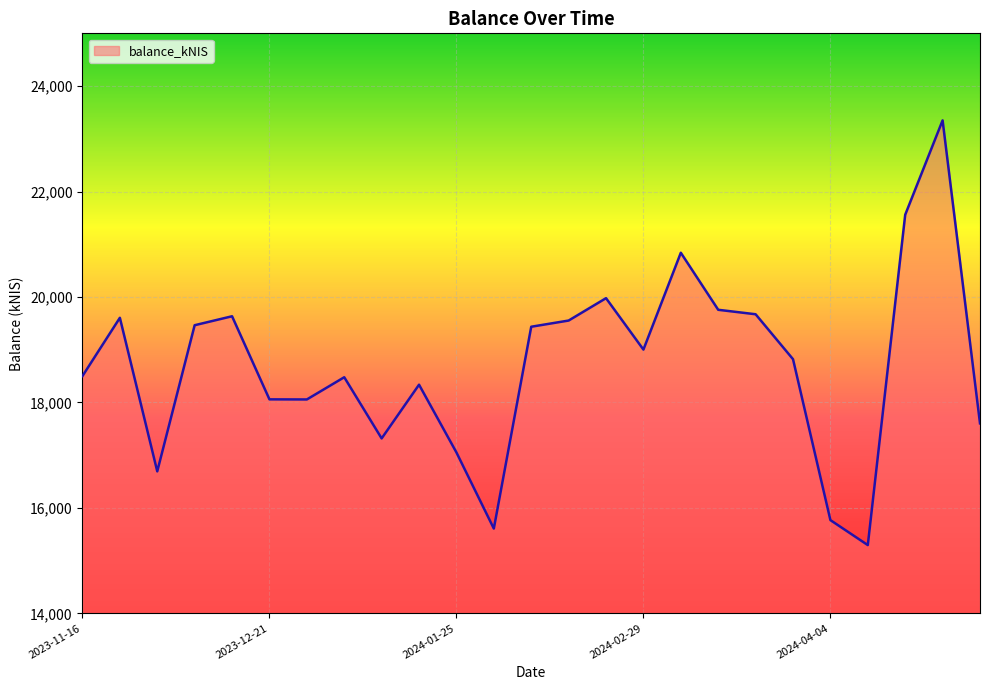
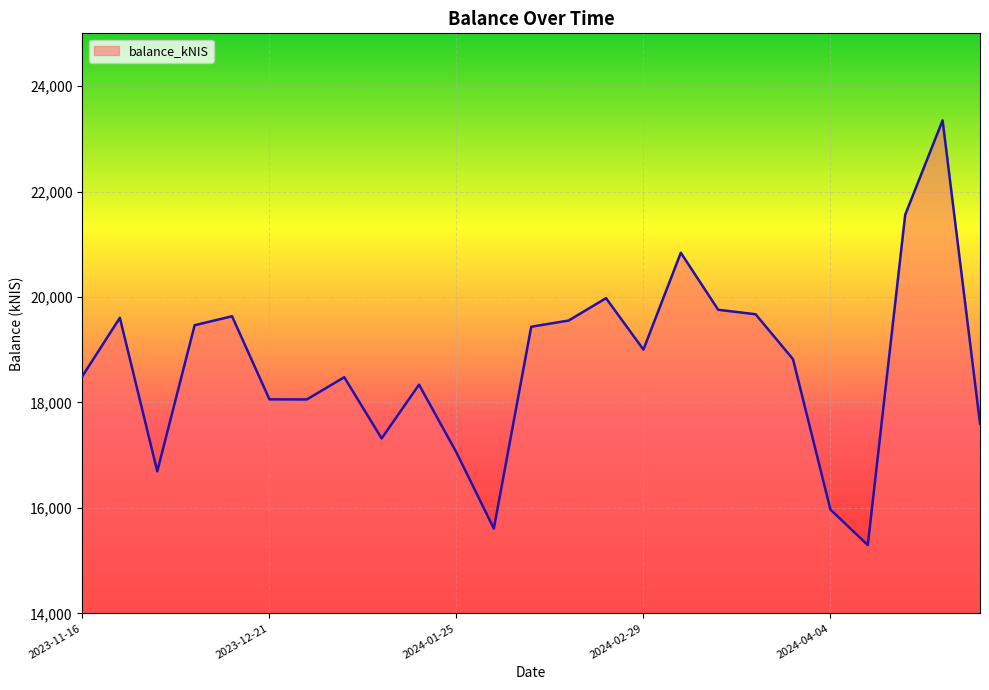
  {
    "2023-11-16": "18,500",
    "2023-12-21": "18,100",
    "2024-01-25": "17,100",
    "2024-02-29": "19,000",
-   "2024-04-04": "15,800"
+   "2024-04-04": "16,000"
  }
